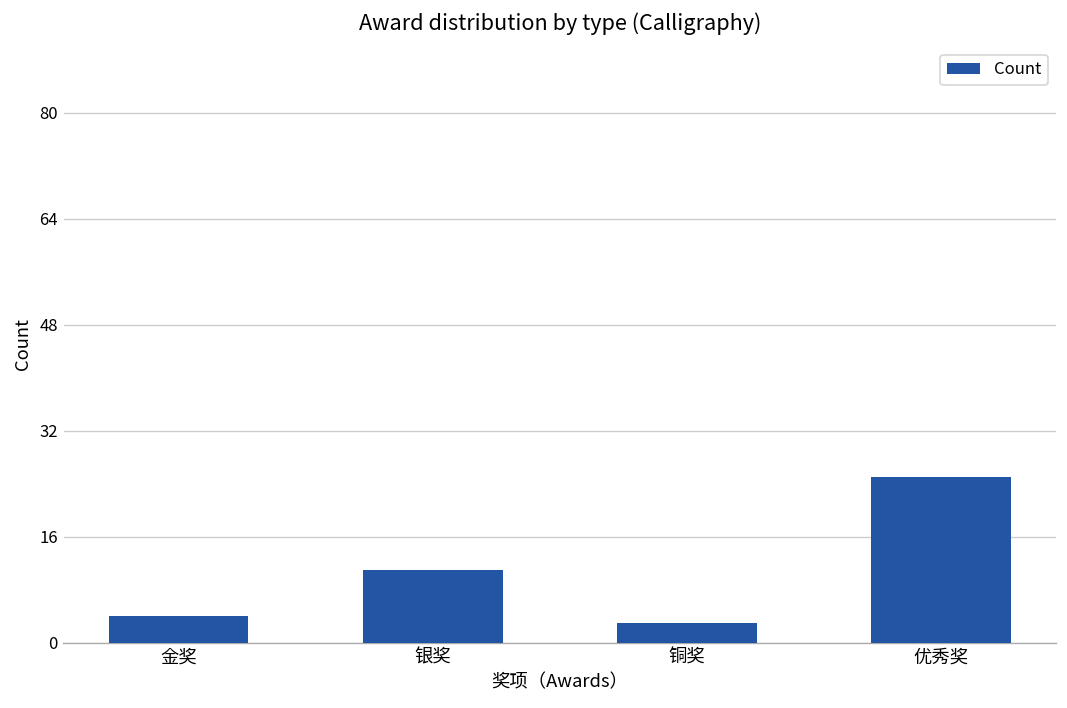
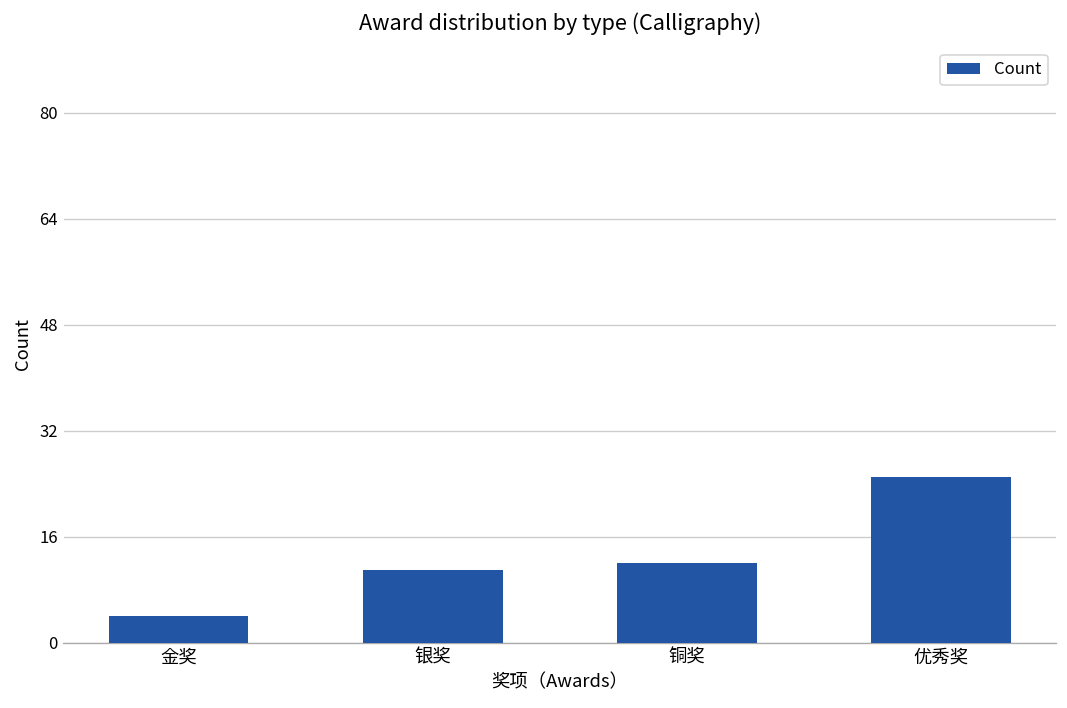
  {
    "金奖": 4,
    "银奖": 11,
-   "铜奖": 3,
+   "铜奖": 12,
    "优秀奖": 25
  }
